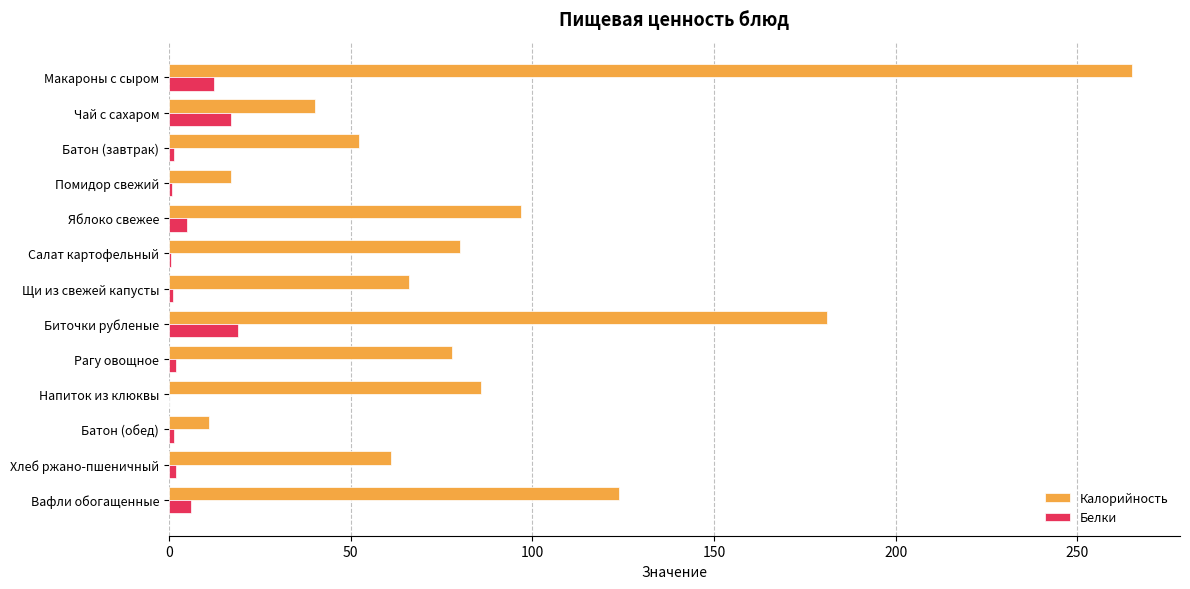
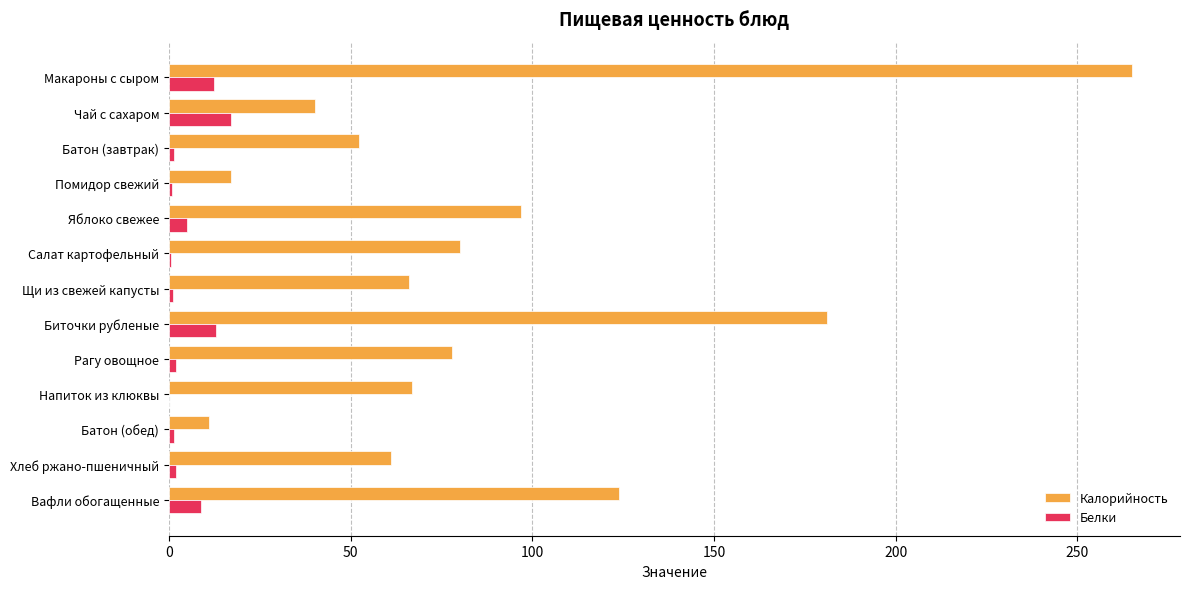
  {
    "Калорийность": {
      "Макароны с сыром": 265,
      "Чай с сахаром": 40,
      "Батон (завтрак)": 52,
      "Помидор свежий": 17,
      "Яблоко свежее": 97,
      "Салат картофельный": 80,
      "Щи из свежей капусты": 66,
      "Биточки рубленые": 181,
      "Рагу овощное": 78,
-     "Напиток из клюквы": 86,
+     "Напиток из клюквы": 67,
      "Батон (обед)": 11,
      "Хлеб ржано-пшеничный": 61,
      "Вафли обогащенные": 124
    },
    "Белки": {
      "Макароны с сыром": 12,
      "Чай с сахаром": 17,
      "Батон (завтрак)": 2,
      "Помидор свежий": 1,
      "Яблоко свежее": 5,
      "Щи из свежей капусты": 1,
-     "Биточки рубленые": 19,
+     "Биточки рубленые": 13,
      "Рагу овощное": 2,
      "Батон (обед)": 2,
      "Хлеб ржано-пшеничный": 2,
-     "Вафли обогащенные": 6
+     "Вафли обогащенные": 9
    }
  }
